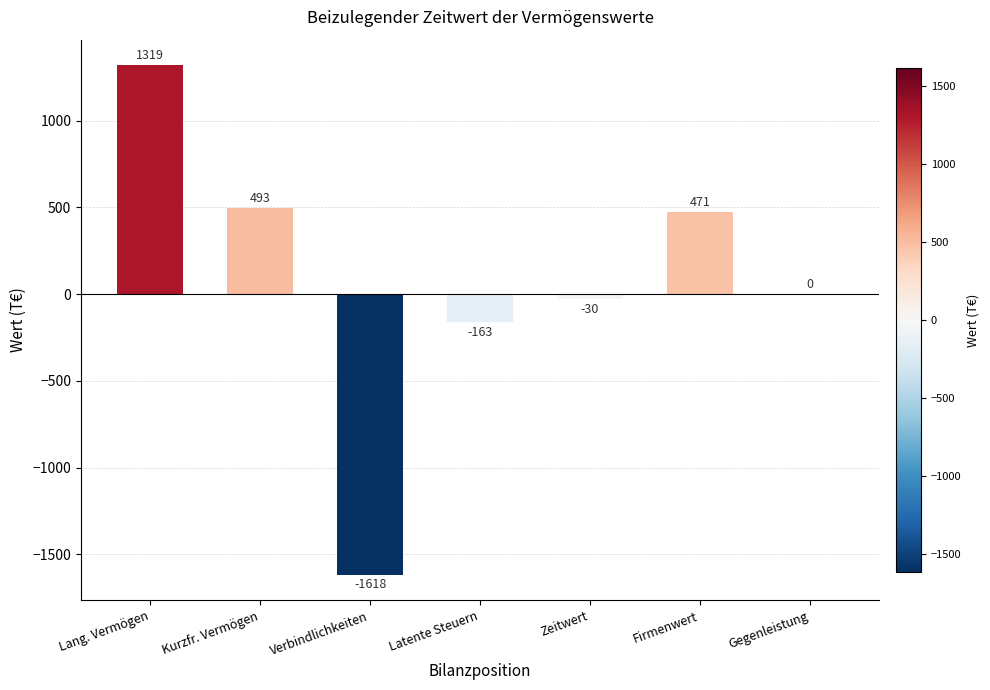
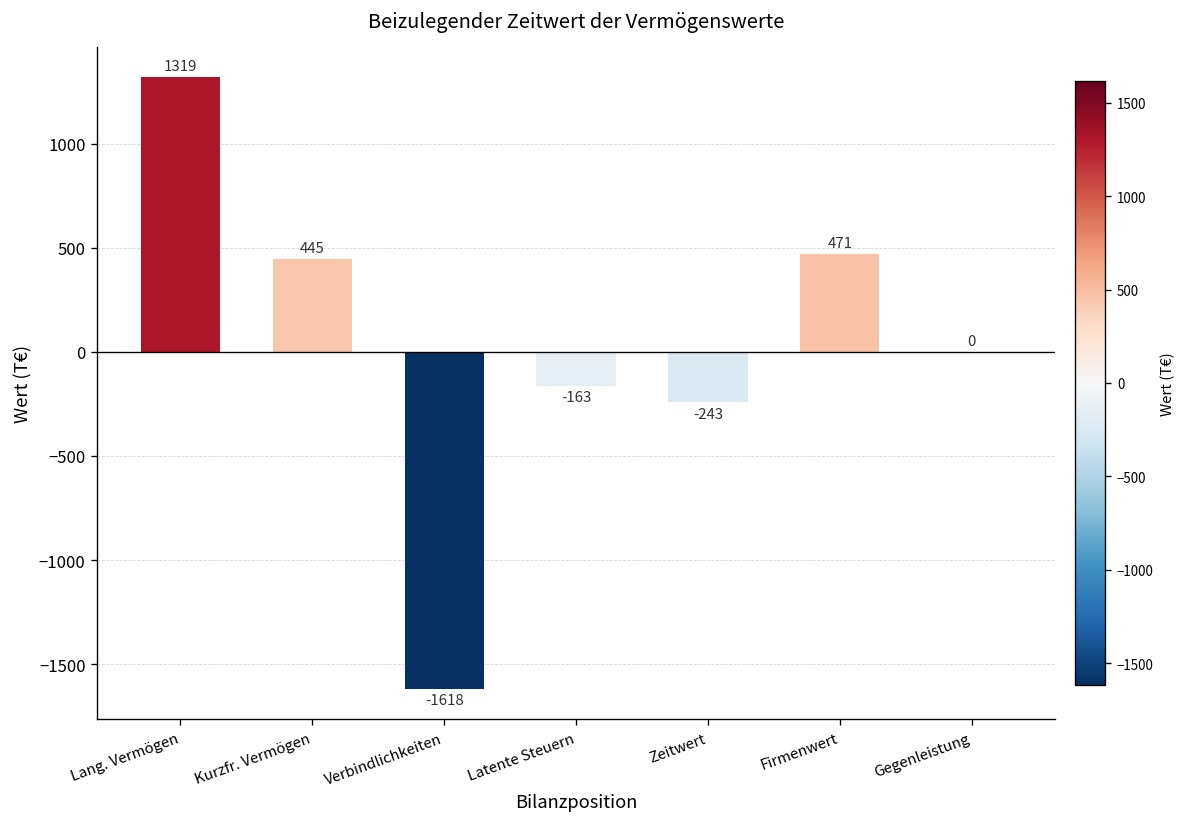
  {
    "Lang. Vermögen": 1319,
-   "Kurzfr. Vermögen": 493,
+   "Kurzfr. Vermögen": 445,
    "Verbindlichkeiten": -1618,
    "Latente Steuern": -163,
-   "Zeitwert": -30,
+   "Zeitwert": -243,
    "Firmenwert": 471,
    "Gegenleistung": 0
  }
